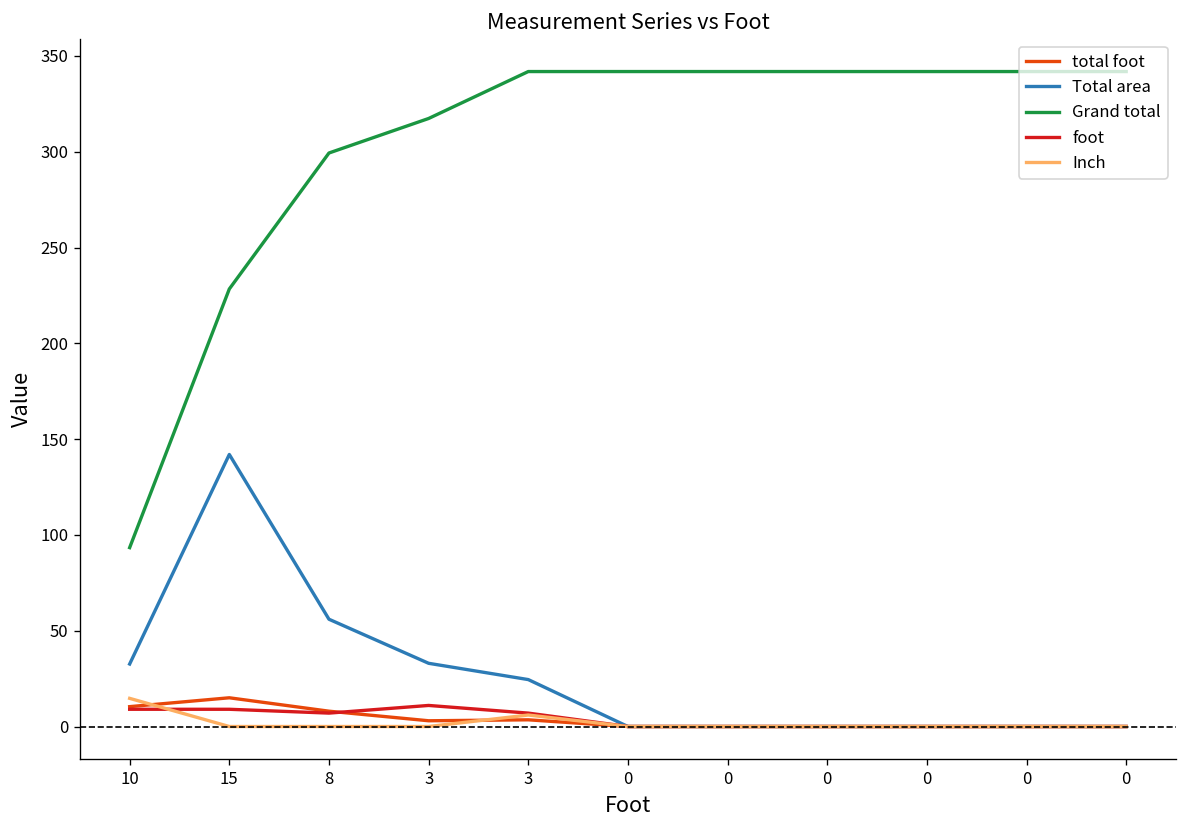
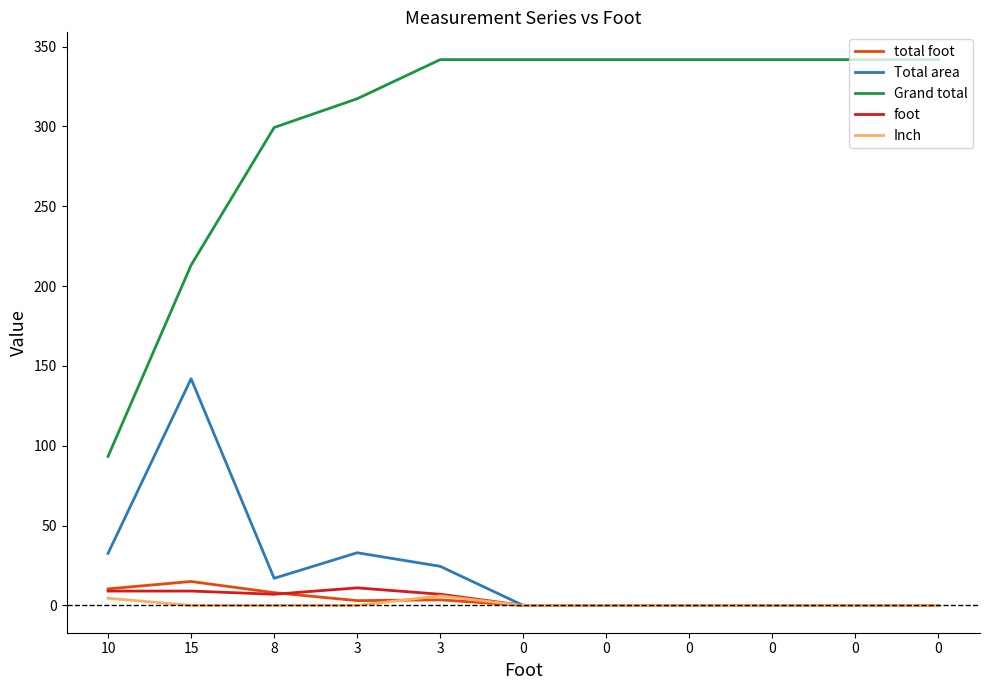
  {
    "Total area": {
      "10": 33,
      "15": 142,
-     "8": 56
+     "8": 17
    },
    "Grand total": {
      "10": 93,
-     "15": 228,
+     "15": 213,
      "8": 299
    },
    "Inch": {
-     "10": 15,
+     "10": 5,
      "15": 0,
      "8": 0
    }
  }
